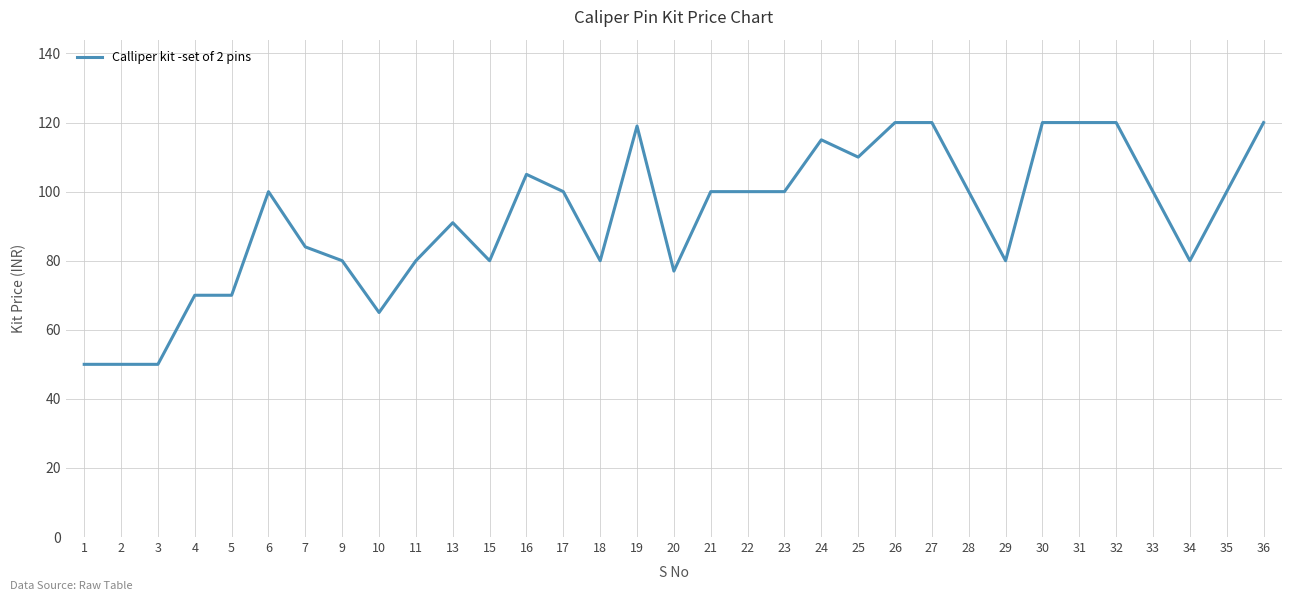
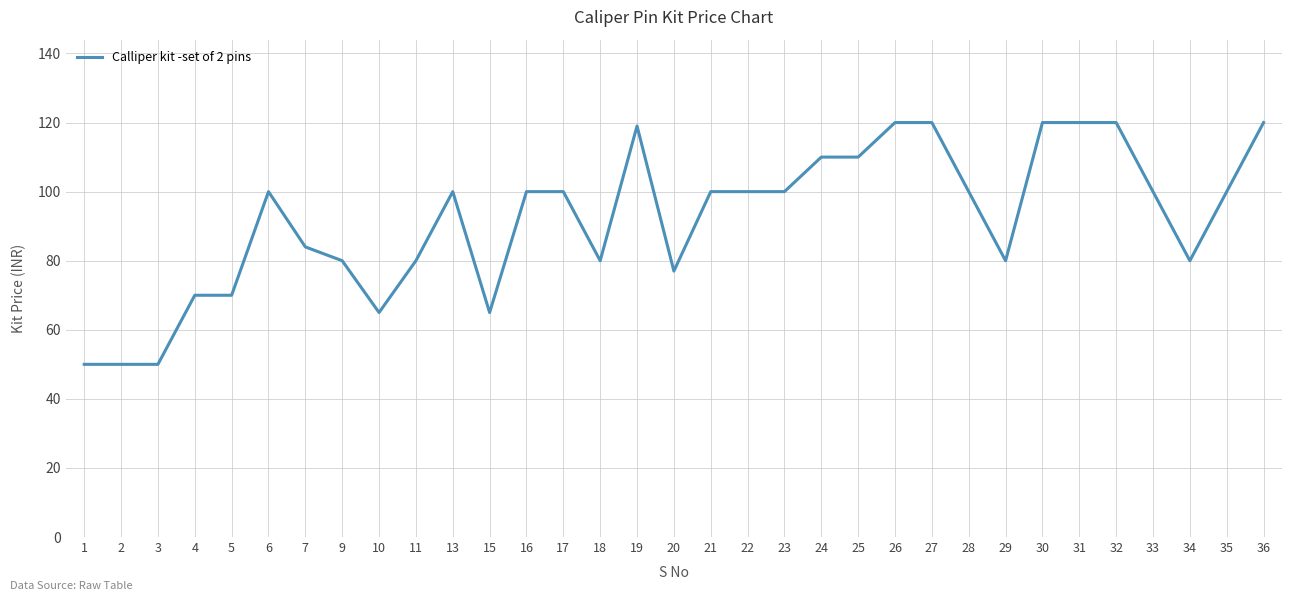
  {
    "1": 50,
    "2": 50,
    "3": 50,
    "4": 70,
    "5": 70,
    "6": 100,
    "7": 84,
    "9": 80,
    "10": 65,
    "11": 80,
-   "13": 91,
-   "15": 80,
-   "16": 105,
+   "13": 100,
+   "15": 65,
+   "16": 100,
    "17": 100,
    "18": 80,
    "19": 119,
    "20": 77,
    "21": 100,
    "22": 100,
    "23": 100,
-   "24": 115,
+   "24": 110,
    "25": 110,
    "26": 120,
    "27": 120,
    "28": 100,
    "29": 80,
    "30": 120,
    "31": 120,
    "32": 120,
    "33": 100,
    "34": 80,
    "35": 100,
    "36": 120
  }
